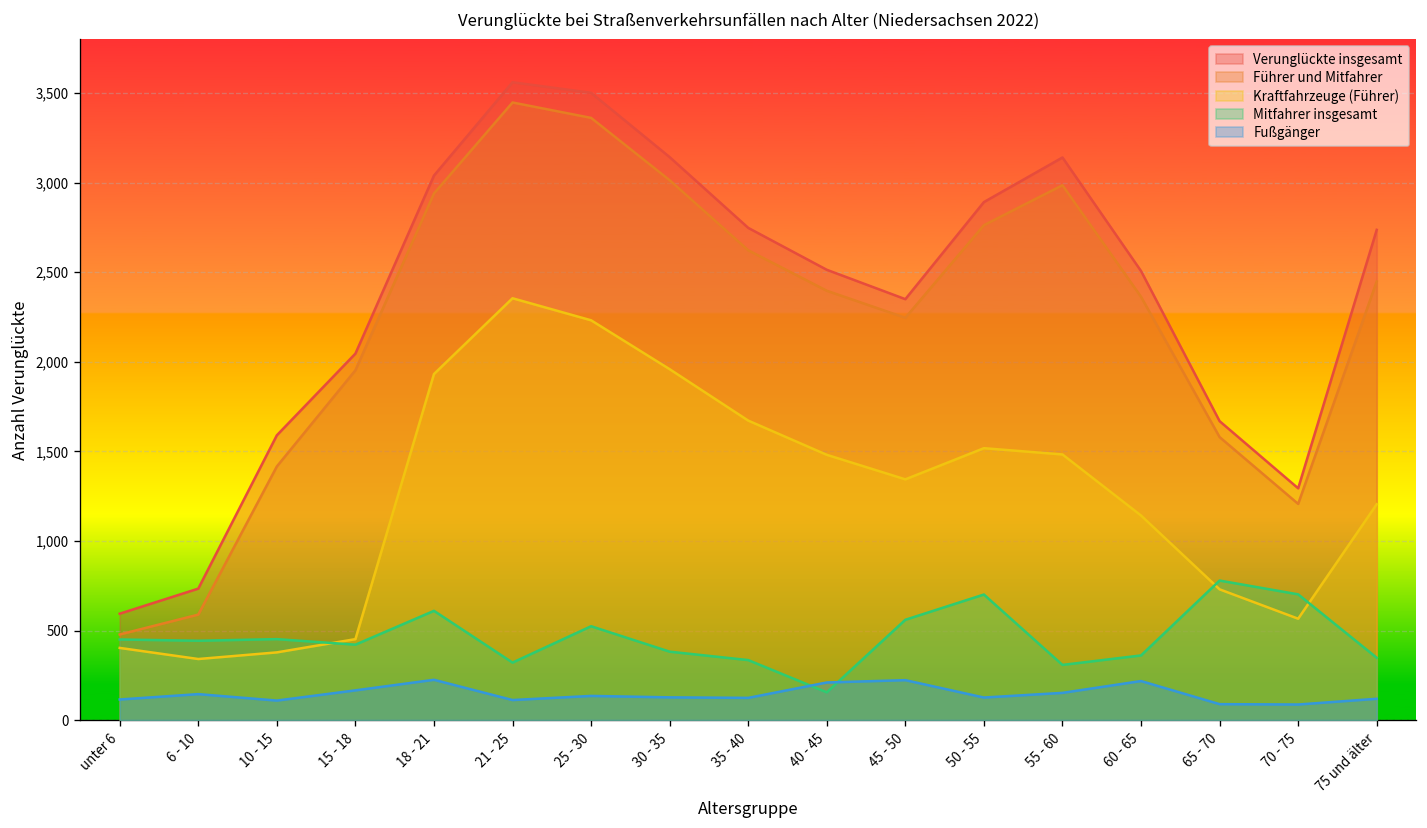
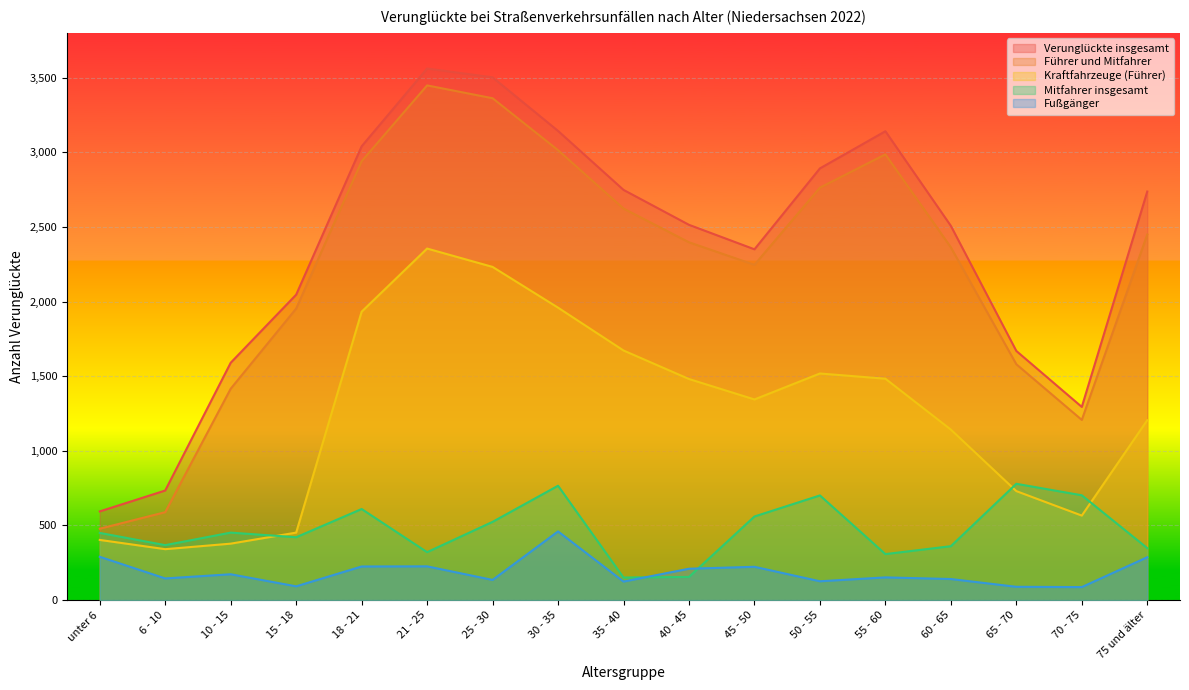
  {
    "Mitfahrer insgesamt": {
      "unter 6": 450,
-     "6 - 10": 440,
+     "6 - 10": 370,
      "10 - 15": 450,
      "15 - 18": 420,
      "18 - 21": 610,
      "21 - 25": 320,
      "25 - 30": 520,
-     "30 - 35": 380,
-     "35 - 40": 340,
+     "30 - 35": 770,
+     "35 - 40": 150,
      "40 - 45": 160,
      "45 - 50": 560,
      "50 - 55": 700,
      "55 - 60": 310,
      "60 - 65": 360,
      "65 - 70": 780,
      "70 - 75": 700,
      "75 und älter": 350
    },
    "Fußgänger": {
-     "unter 6": 120,
+     "unter 6": 290,
      "6 - 10": 150,
-     "10 - 15": 110,
-     "15 - 18": 170,
+     "10 - 15": 170,
+     "15 - 18": 90,
      "18 - 21": 230,
-     "21 - 25": 110,
+     "21 - 25": 230,
      "25 - 30": 140,
-     "30 - 35": 130,
+     "30 - 35": 460,
      "35 - 40": 120,
      "40 - 45": 210,
      "45 - 50": 220,
      "50 - 55": 130,
      "55 - 60": 150,
-     "60 - 65": 220,
+     "60 - 65": 140,
      "65 - 70": 90,
      "70 - 75": 90,
-     "75 und älter": 120
+     "75 und älter": 290
    }
  }
